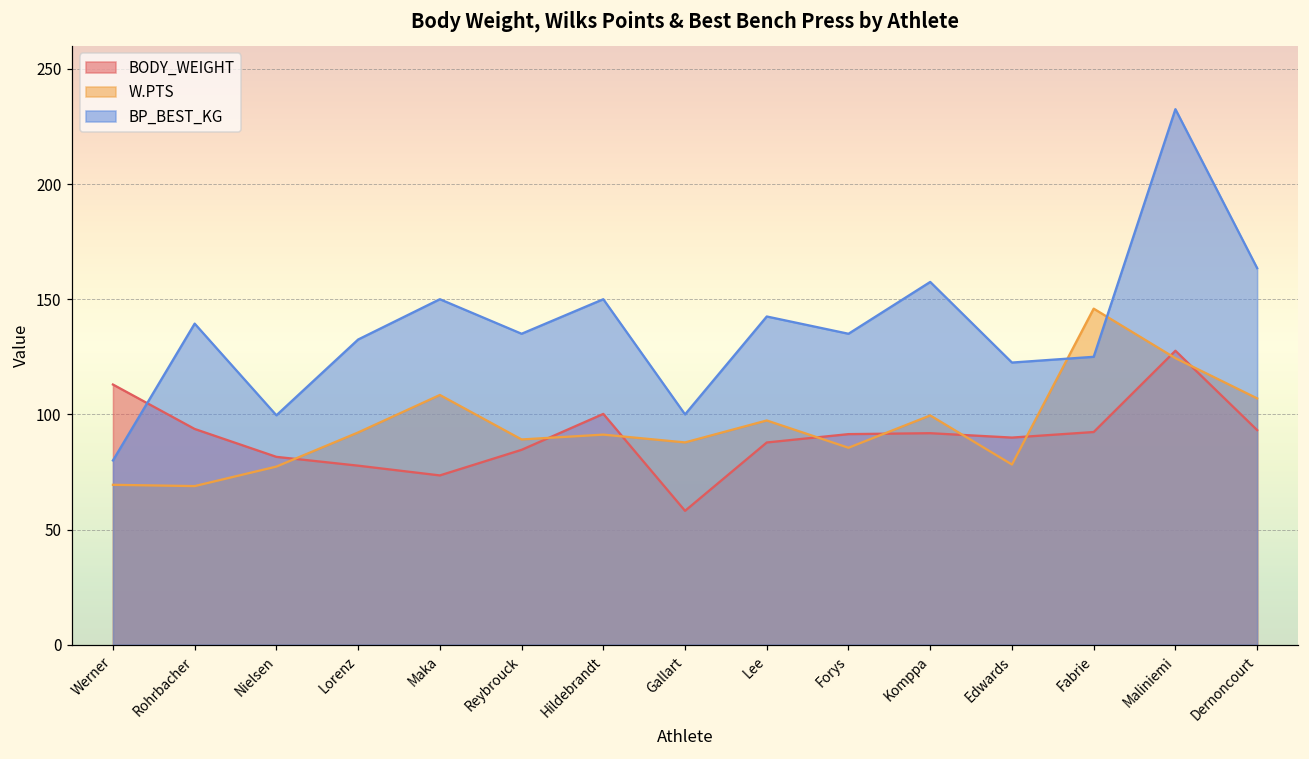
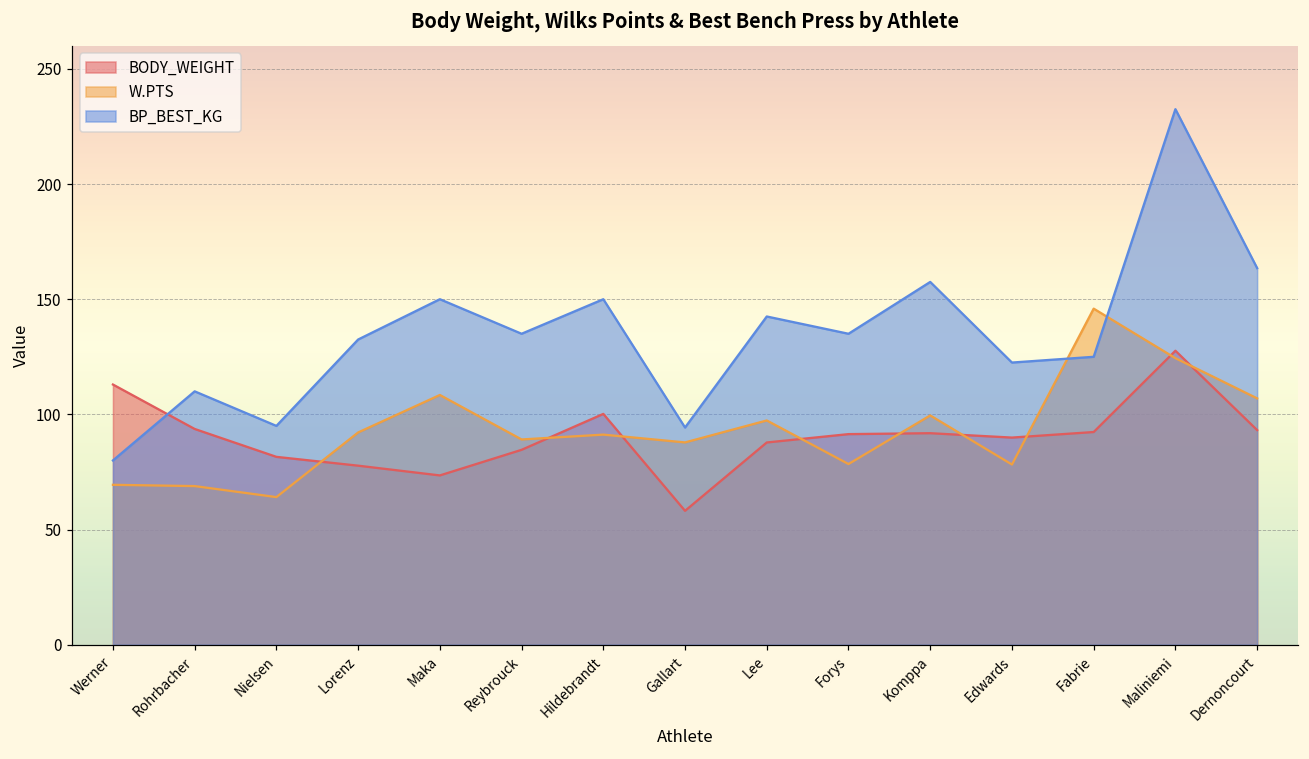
  {
    "BODY_WEIGHT": {
      "Werner": 113,
      "Rohrbacher": 94,
      "Nielsen": 82,
      "Lorenz": 78,
      "Maka": 74,
      "Reybrouck": 85,
      "Hildebrandt": 100,
      "Gallart": 58,
      "Lee": 88,
      "Forys": 91,
      "Komppa": 92,
      "Edwards": 90,
      "Fabrie": 92,
      "Maliniemi": 128,
      "Dernoncourt": 93
    },
    "W.PTS": {
      "Werner": 69,
      "Rohrbacher": 69,
-     "Nielsen": 77,
+     "Nielsen": 64,
      "Lorenz": 92,
      "Maka": 108,
      "Reybrouck": 89,
      "Hildebrandt": 91,
      "Gallart": 88,
      "Lee": 97,
-     "Forys": 86,
+     "Forys": 78,
      "Komppa": 100,
      "Edwards": 78,
      "Fabrie": 146,
      "Maliniemi": 124,
      "Dernoncourt": 107
    },
    "BP_BEST_KG": {
      "Werner": 80,
-     "Rohrbacher": 139,
-     "Nielsen": 100,
+     "Rohrbacher": 110,
+     "Nielsen": 95,
      "Lorenz": 133,
      "Maka": 150,
      "Reybrouck": 135,
      "Hildebrandt": 150,
-     "Gallart": 100,
+     "Gallart": 94,
      "Lee": 143,
      "Forys": 135,
      "Komppa": 158,
      "Edwards": 123,
      "Fabrie": 125,
      "Maliniemi": 233,
      "Dernoncourt": 164
    }
  }
